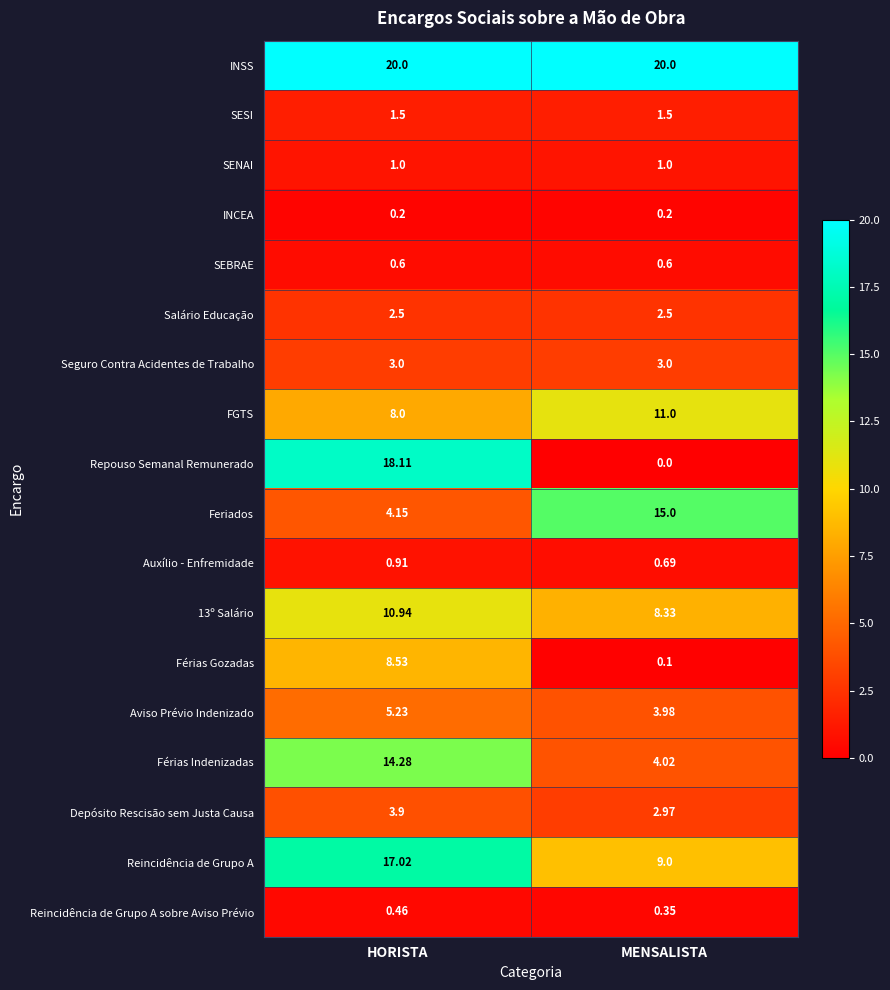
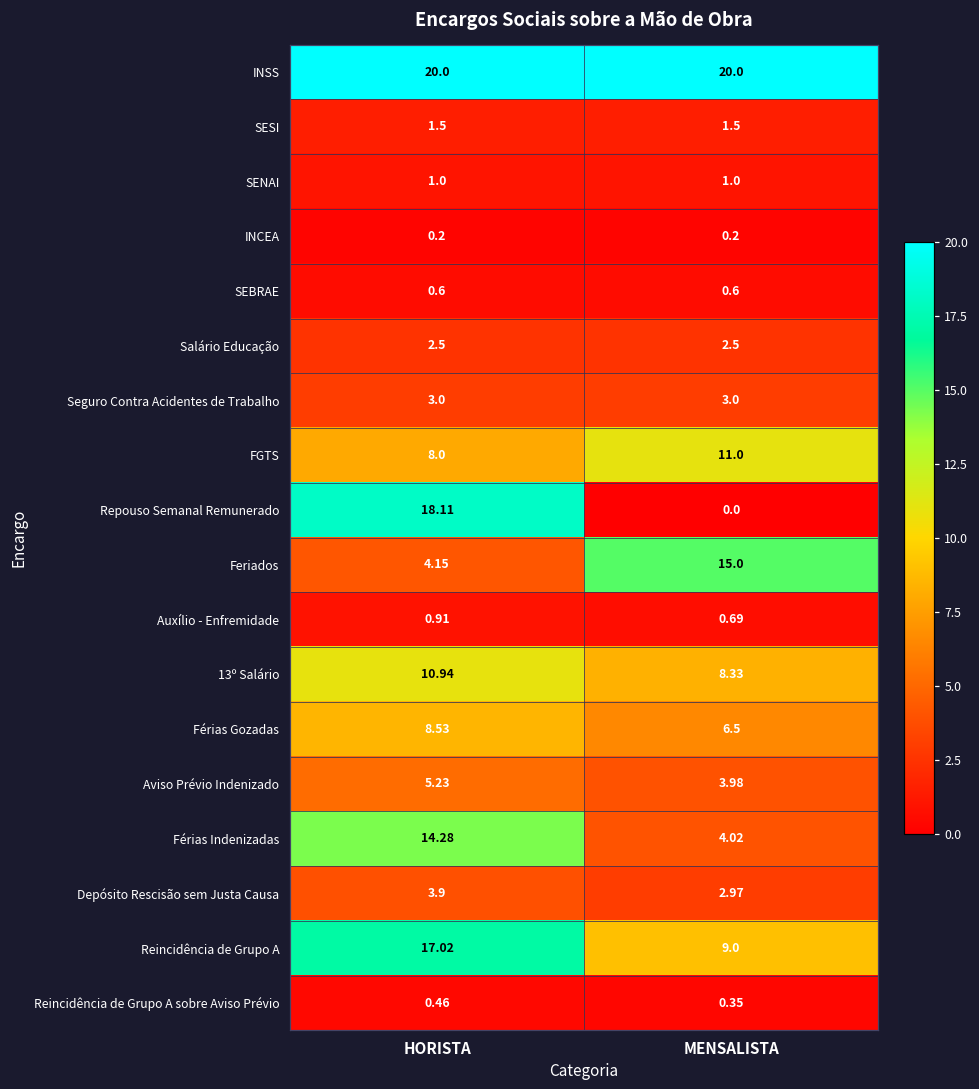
  {
    "INSS": {
      "HORISTA": 20.0,
      "MENSALISTA": 20.0
    },
    "SESI": {
      "HORISTA": 1.5,
      "MENSALISTA": 1.5
    },
    "SENAI": {
      "HORISTA": 1.0,
      "MENSALISTA": 1.0
    },
    "INCEA": {
      "HORISTA": 0.2,
      "MENSALISTA": 0.2
    },
    "SEBRAE": {
      "HORISTA": 0.6,
      "MENSALISTA": 0.6
    },
    "Salário Educação": {
      "HORISTA": 2.5,
      "MENSALISTA": 2.5
    },
    "Seguro Contra Acidentes de Trabalho": {
      "HORISTA": 3.0,
      "MENSALISTA": 3.0
    },
    "FGTS": {
      "HORISTA": 8.0,
      "MENSALISTA": 11.0
    },
    "Repouso Semanal Remunerado": {
      "HORISTA": 18.11,
      "MENSALISTA": 0.0
    },
    "Feriados": {
      "HORISTA": 4.15,
      "MENSALISTA": 15.0
    },
    "Auxílio - Enfremidade": {
      "HORISTA": 0.91,
      "MENSALISTA": 0.69
    },
    "13º Salário": {
      "HORISTA": 10.94,
      "MENSALISTA": 8.33
    },
    "Férias Gozadas": {
      "HORISTA": 8.53,
-     "MENSALISTA": 0.1
+     "MENSALISTA": 6.5
    },
    "Aviso Prévio Indenizado": {
      "HORISTA": 5.23,
      "MENSALISTA": 3.98
    },
    "Férias Indenizadas": {
      "HORISTA": 14.28,
      "MENSALISTA": 4.02
    },
    "Depósito Rescisão sem Justa Causa": {
      "HORISTA": 3.9,
      "MENSALISTA": 2.97
    },
    "Reincidência de Grupo A": {
      "HORISTA": 17.02,
      "MENSALISTA": 9.0
    },
    "Reincidência de Grupo A sobre Aviso Prévio": {
      "HORISTA": 0.46,
      "MENSALISTA": 0.35
    }
  }
